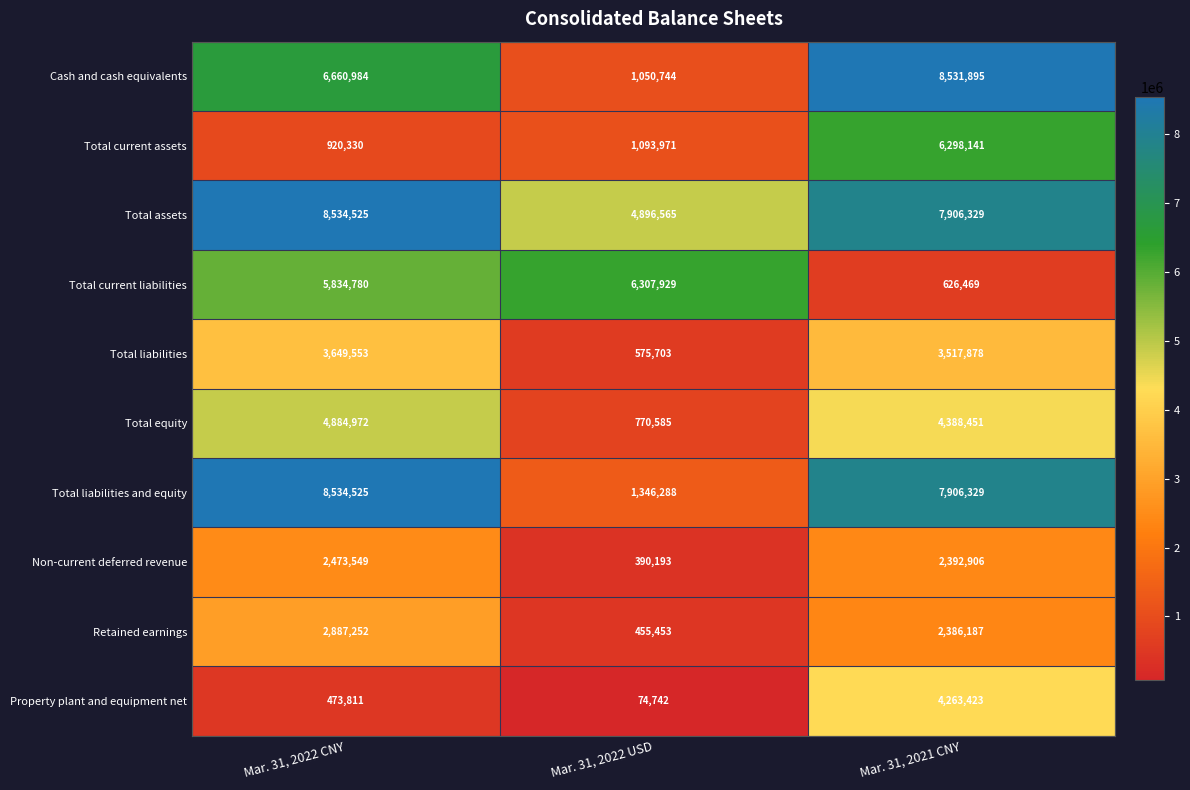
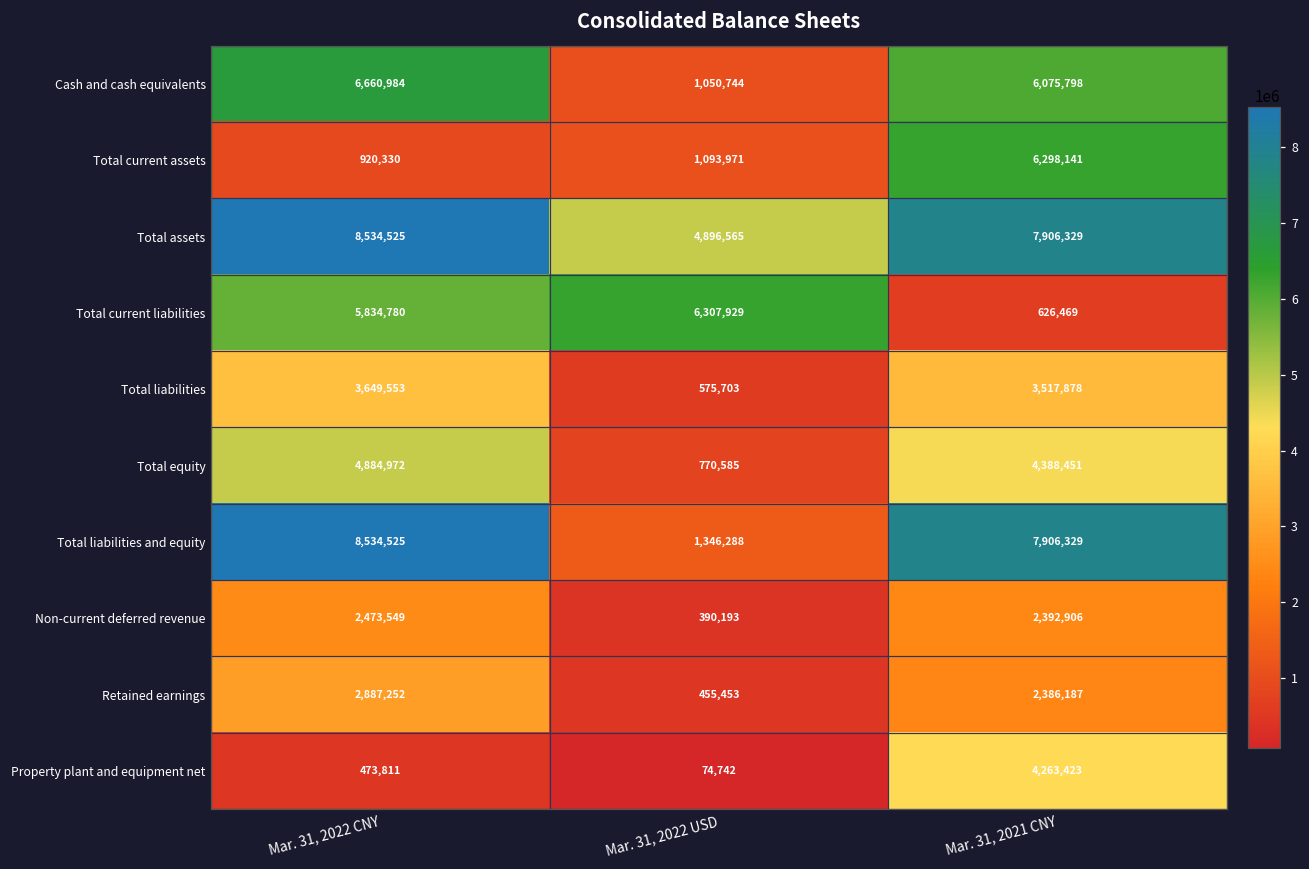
  {
    "Cash and cash equivalents": {
      "Mar. 31, 2022 CNY": "6,660,984",
      "Mar. 31, 2022 USD": "1,050,744",
-     "Mar. 31, 2021 CNY": "8,531,895"
+     "Mar. 31, 2021 CNY": "6,075,798"
    },
    "Total current assets": {
      "Mar. 31, 2022 CNY": "920,330",
      "Mar. 31, 2022 USD": "1,093,971",
      "Mar. 31, 2021 CNY": "6,298,141"
    },
    "Total assets": {
      "Mar. 31, 2022 CNY": "8,534,525",
      "Mar. 31, 2022 USD": "4,896,565",
      "Mar. 31, 2021 CNY": "7,906,329"
    },
    "Total current liabilities": {
      "Mar. 31, 2022 CNY": "5,834,780",
      "Mar. 31, 2022 USD": "6,307,929",
      "Mar. 31, 2021 CNY": "626,469"
    },
    "Total liabilities": {
      "Mar. 31, 2022 CNY": "3,649,553",
      "Mar. 31, 2022 USD": "575,703",
      "Mar. 31, 2021 CNY": "3,517,878"
    },
    "Total equity": {
      "Mar. 31, 2022 CNY": "4,884,972",
      "Mar. 31, 2022 USD": "770,585",
      "Mar. 31, 2021 CNY": "4,388,451"
    },
    "Total liabilities and equity": {
      "Mar. 31, 2022 CNY": "8,534,525",
      "Mar. 31, 2022 USD": "1,346,288",
      "Mar. 31, 2021 CNY": "7,906,329"
    },
    "Non-current deferred revenue": {
      "Mar. 31, 2022 CNY": "2,473,549",
      "Mar. 31, 2022 USD": "390,193",
      "Mar. 31, 2021 CNY": "2,392,906"
    },
    "Retained earnings": {
      "Mar. 31, 2022 CNY": "2,887,252",
      "Mar. 31, 2022 USD": "455,453",
      "Mar. 31, 2021 CNY": "2,386,187"
    },
    "Property plant and equipment net": {
      "Mar. 31, 2022 CNY": "473,811",
      "Mar. 31, 2022 USD": "74,742",
      "Mar. 31, 2021 CNY": "4,263,423"
    }
  }
